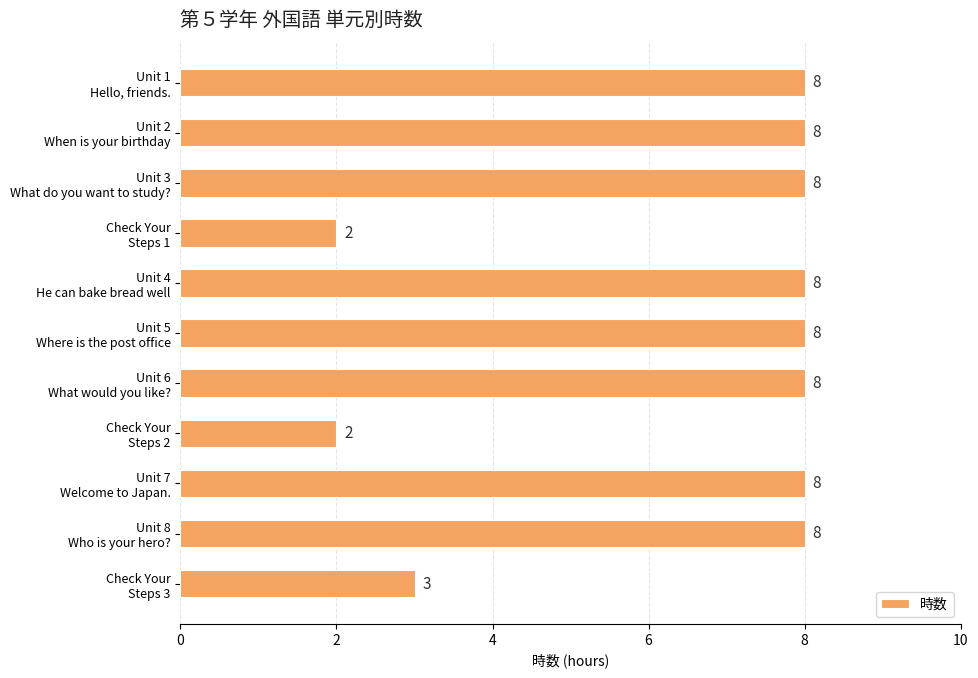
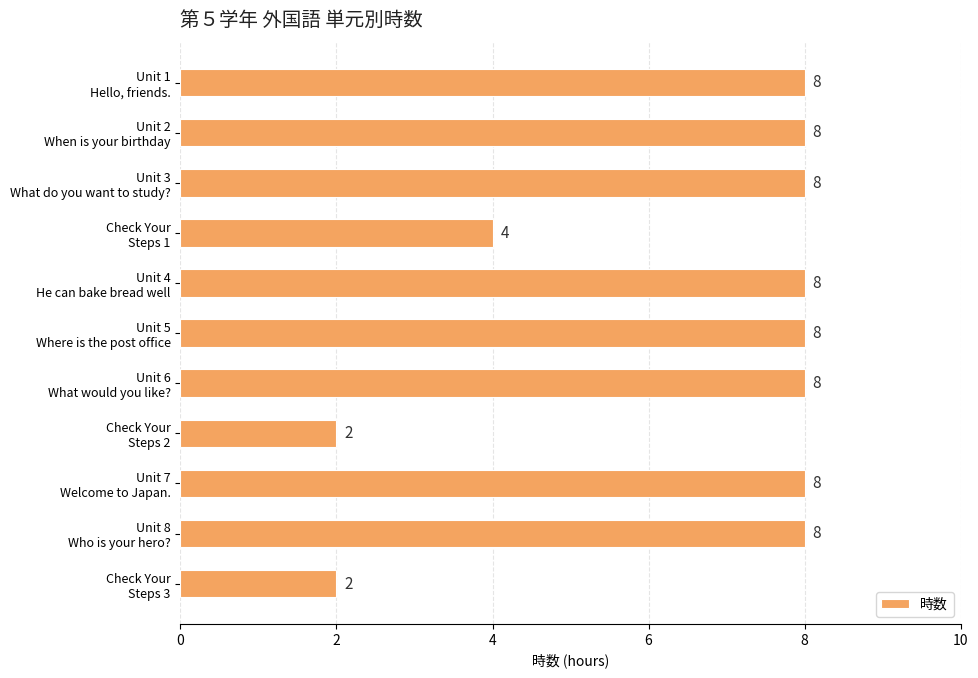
  {
    "Unit 1 Hello, friends.": 8,
    "Unit 2 When is your birthday": 8,
    "Unit 3 What do you want to study?": 8,
-   "Check Your Steps 1": 2,
+   "Check Your Steps 1": 4,
    "Unit 4 He can bake bread well": 8,
    "Unit 5 Where is the post office": 8,
    "Unit 6 What would you like?": 8,
    "Check Your Steps 2": 2,
    "Unit 7 Welcome to Japan.": 8,
    "Unit 8 Who is your hero?": 8,
-   "Check Your Steps 3": 3
+   "Check Your Steps 3": 2
  }
